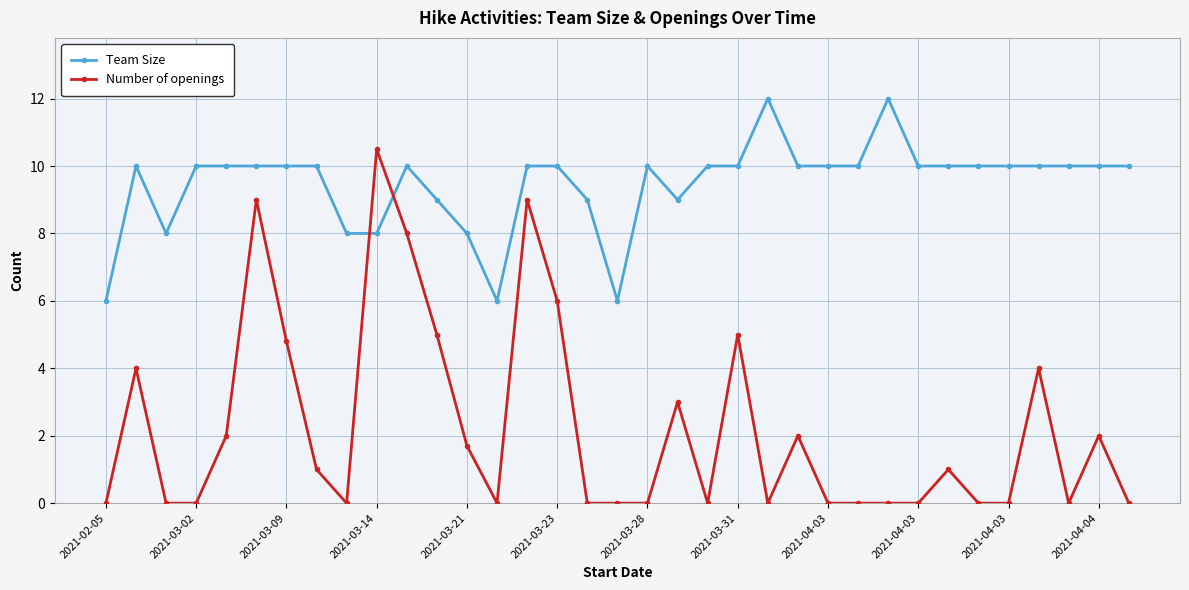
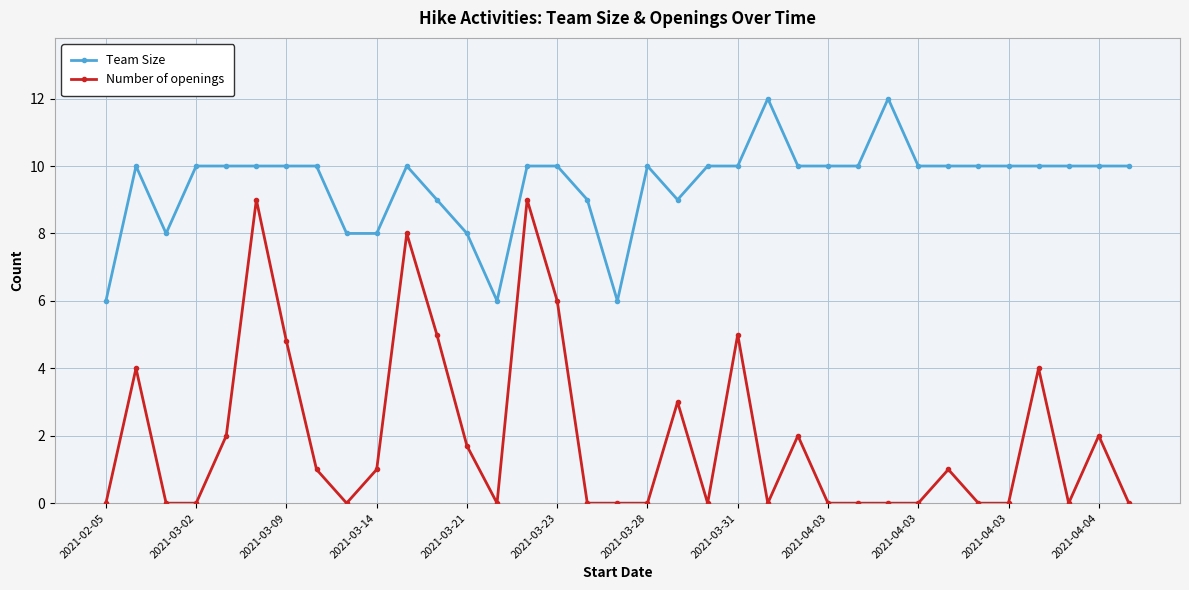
  {
    "Team Size": {
      "2021-02-05": 6.0,
      "2021-03-02": 10.0,
      "2021-03-09": 10.0,
      "2021-03-14": 8.0,
      "2021-03-21": 8.0,
      "2021-03-28": 10.0
    },
    "Number of openings": {
      "2021-02-05": 0.0,
      "2021-03-02": 0.0,
      "2021-03-09": 4.8,
-     "2021-03-14": 10.5,
+     "2021-03-14": 1.0,
      "2021-03-21": 1.7,
      "2021-03-28": 0.0
    }
  }
